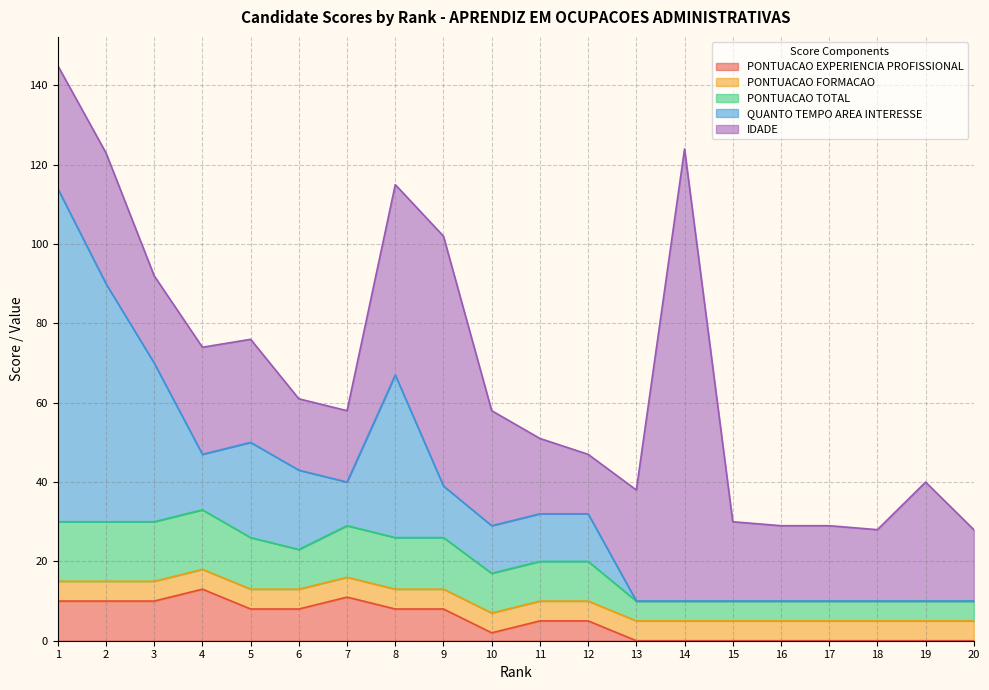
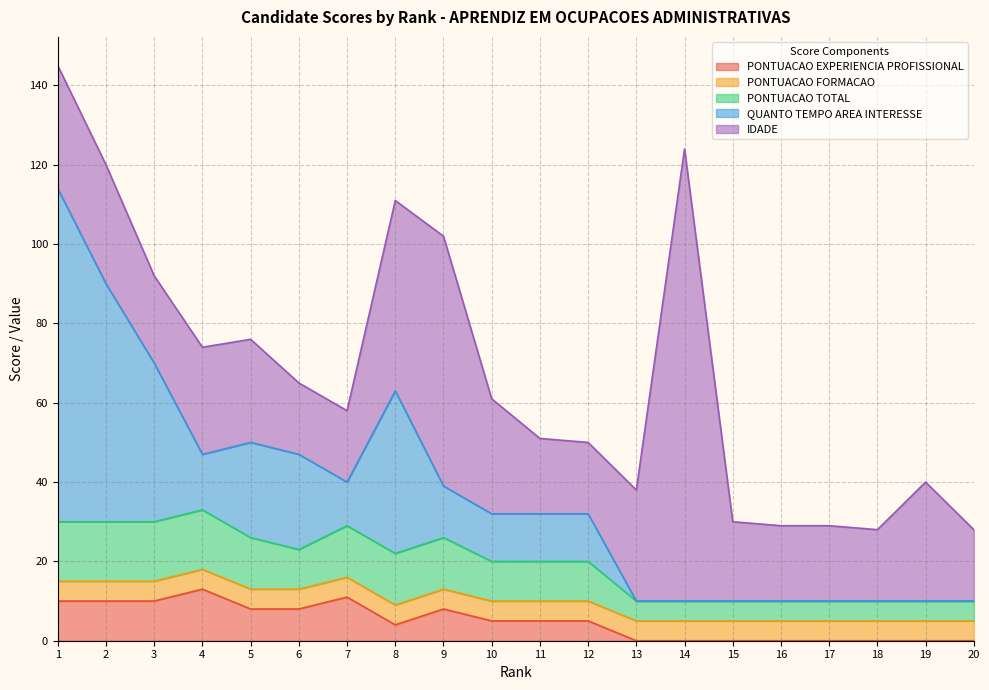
  {
    "PONTUACAO EXPERIENCIA PROFISSIONAL": {
      "1": 10,
      "2": 10,
      "3": 10,
      "4": 13,
      "5": 8,
      "6": 8,
      "7": 11,
-     "8": 8,
+     "8": 4,
      "9": 8,
-     "10": 2,
+     "10": 5,
      "11": 5,
      "12": 5,
      "13": 0,
      "14": 0,
      "15": 0,
      "16": 0,
      "17": 0,
      "18": 0,
      "19": 0,
      "20": 0
    },
    "PONTUACAO FORMACAO": {
      "1": 15,
      "2": 15,
      "3": 15,
      "4": 18,
      "5": 13,
      "6": 13,
      "7": 16,
      "9": 13,
      "11": 10,
      "12": 10,
      "13": 5,
      "14": 5,
      "15": 5,
      "16": 5,
      "17": 5,
      "18": 5,
      "19": 5,
      "20": 5
    },
    "PONTUACAO TOTAL": {
      "1": 15,
      "2": 15,
      "3": 15,
      "4": 15,
      "5": 13,
      "6": 10,
      "7": 13,
      "8": 13,
      "9": 13,
      "10": 10,
      "11": 10,
      "12": 10
    },
    "QUANTO TEMPO AREA INTERESSE": {
      "1": 84,
      "2": 60,
      "3": 40,
      "4": 14,
      "5": 24,
-     "6": 20,
+     "6": 24,
      "7": 11,
      "8": 41,
      "9": 13,
      "10": 12,
      "11": 12,
      "12": 12
    },
    "IDADE": {
      "1": 31,
-     "2": 33,
+     "2": 30,
      "3": 22,
      "4": 27,
      "5": 26,
      "6": 18,
      "7": 18,
      "8": 48,
      "9": 63,
      "10": 29,
      "11": 19,
-     "12": 15,
+     "12": 18,
      "13": 28,
      "14": 114,
      "15": 20,
      "16": 19,
      "17": 19,
      "18": 18,
      "19": 30,
      "20": 18
    }
  }
